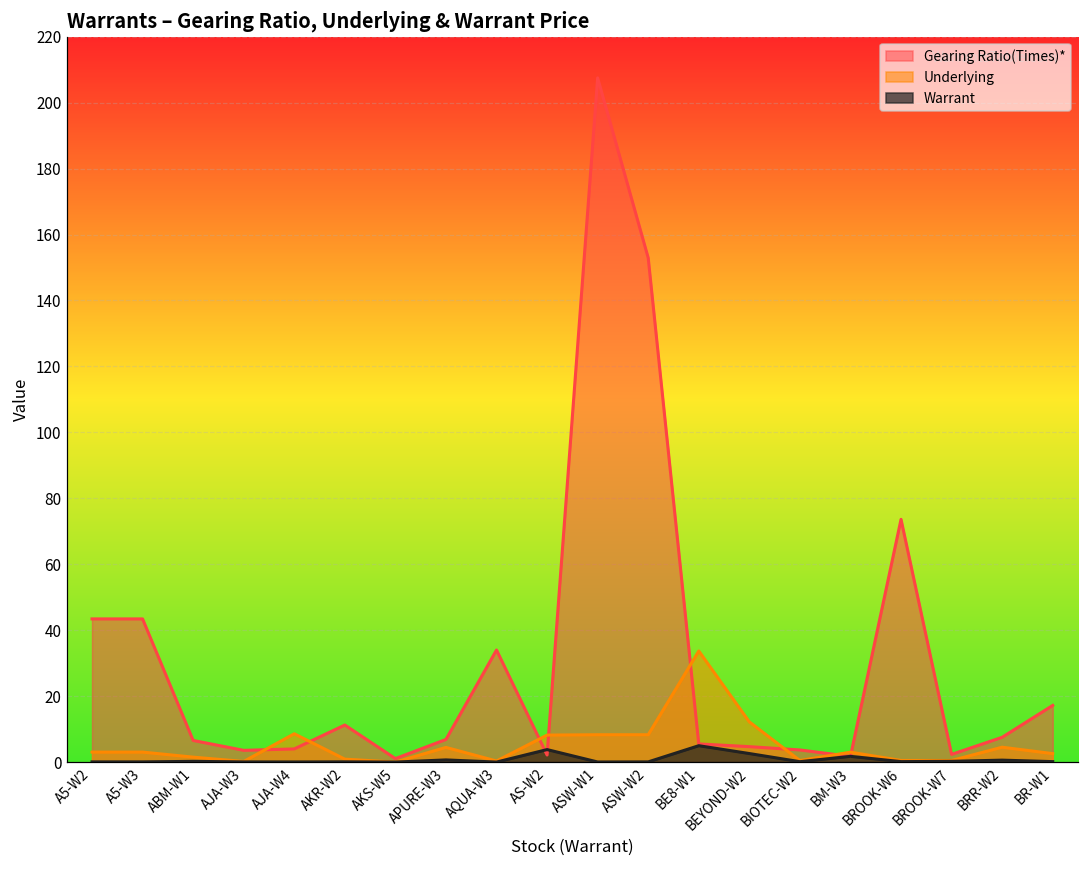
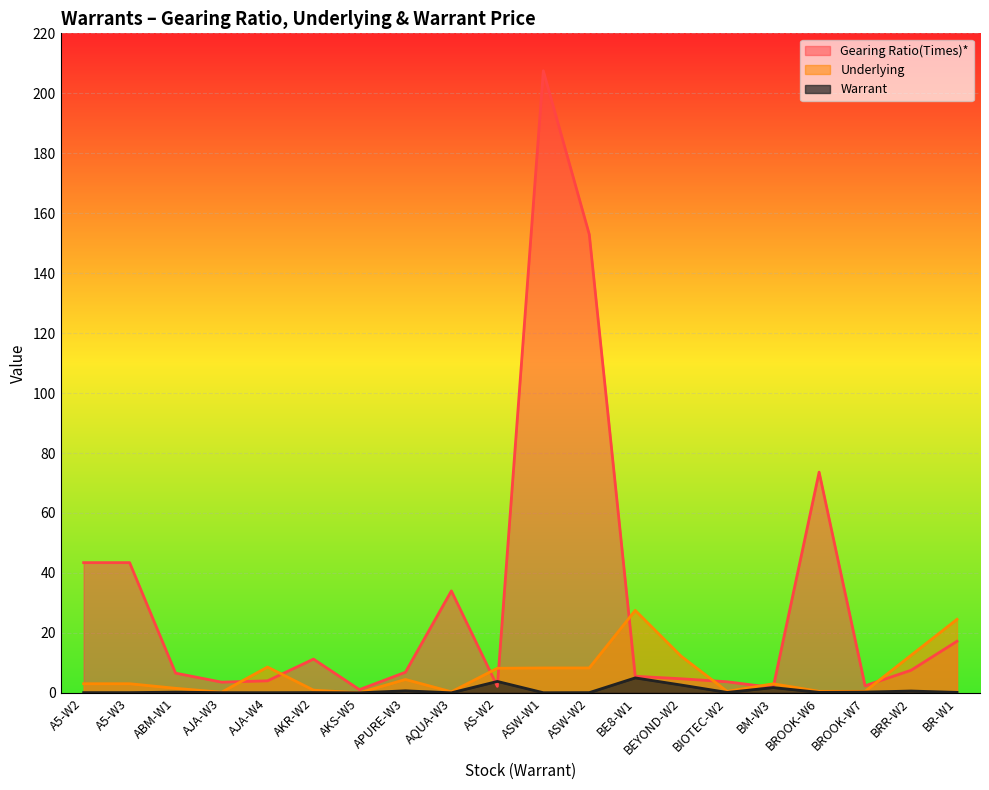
  {
    "Gearing Ratio(Times)*": {
      "A5-W2": 43,
      "A5-W3": 43,
      "ABM-W1": 7,
      "AJA-W3": 4,
      "AJA-W4": 4,
      "AKR-W2": 11,
      "AKS-W5": 1,
      "APURE-W3": 7,
      "AQUA-W3": 34,
      "AS-W2": 2,
      "ASW-W1": 208,
      "ASW-W2": 153,
      "BEYOND-W2": 5,
      "BIOTEC-W2": 4,
      "BROOK-W6": 74,
      "BROOK-W7": 2,
      "BRR-W2": 8,
      "BR-W1": 17
    },
    "Underlying": {
      "A5-W2": 3,
      "A5-W3": 3,
      "ABM-W1": 2,
      "AJA-W4": 9,
      "APURE-W3": 4,
      "AS-W2": 8,
      "ASW-W1": 8,
      "ASW-W2": 8,
-     "BE8-W1": 34,
+     "BE8-W1": 28,
      "BEYOND-W2": 12,
      "BM-W3": 3,
-     "BRR-W2": 5,
-     "BR-W1": 3
+     "BRR-W2": 13,
+     "BR-W1": 25
    },
    "Warrant": {
      "A5-W2": 0,
      "A5-W3": 0,
      "ABM-W1": 0,
      "AJA-W4": 0,
      "APURE-W3": 1,
      "AS-W2": 4,
      "ASW-W1": 0,
      "ASW-W2": 0,
      "BEYOND-W2": 3,
      "BRR-W2": 1,
      "BR-W1": 0
    }
  }
